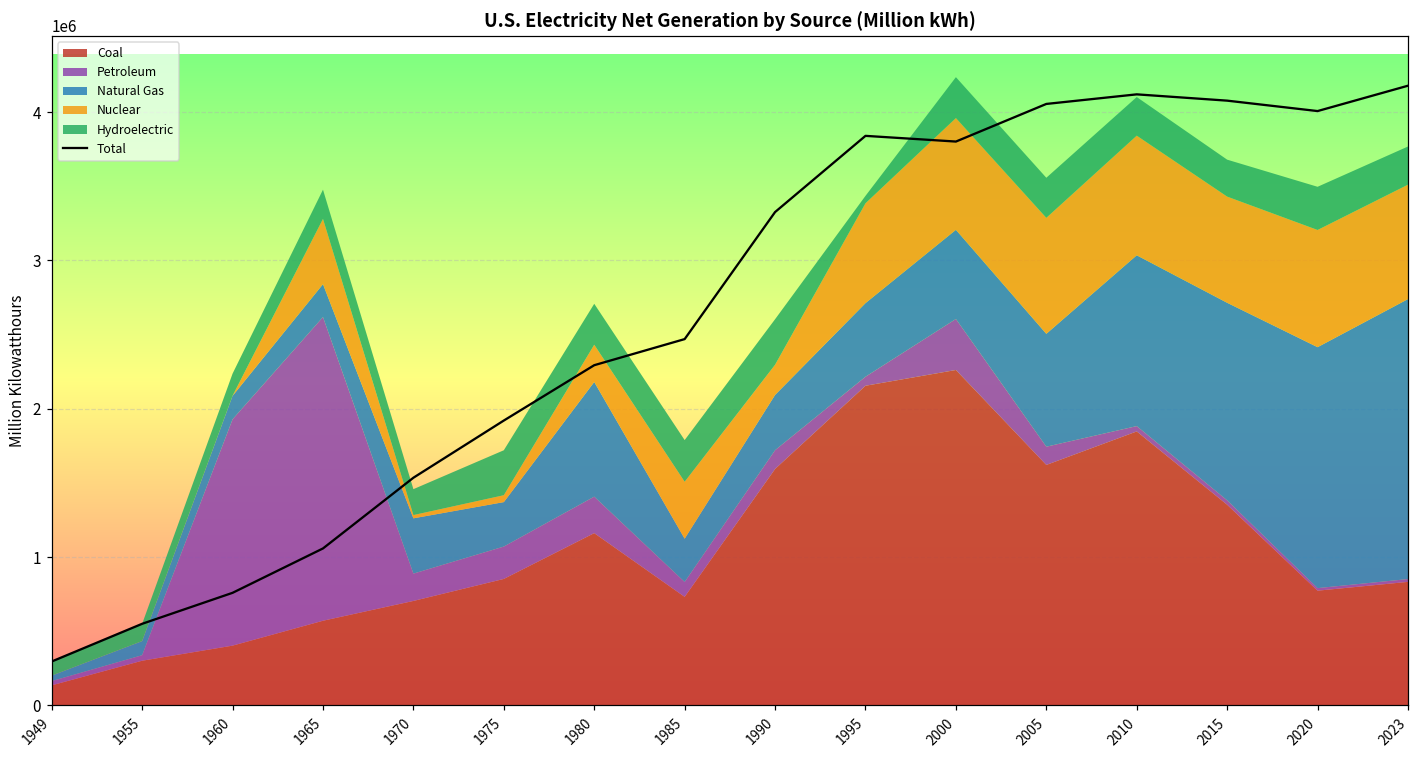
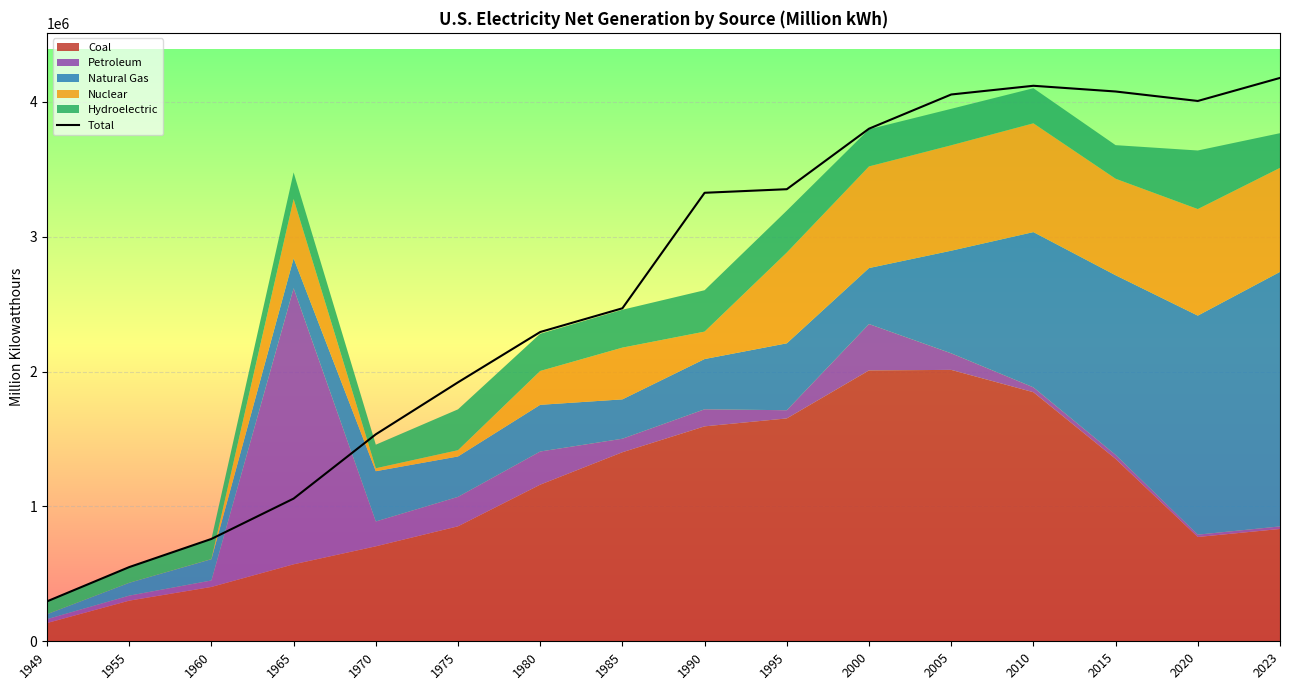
  {
    "Coal": {
      "1949": 140000,
      "1955": 300000,
      "1960": 400000,
      "1965": 570000,
      "1970": 700000,
      "1975": 850000,
      "1980": 1160000,
-     "1985": 730000,
+     "1985": 1400000,
      "1990": 1590000,
-     "1995": 2160000,
-     "2000": 2260000,
-     "2005": 1620000,
+     "1995": 1650000,
+     "2000": 2010000,
+     "2005": 2010000,
      "2010": 1850000,
      "2015": 1350000,
      "2023": 830000
    },
    "Total": {
      "1965": 1060000,
      "1970": 1540000,
      "1975": 1920000,
      "1990": 3330000,
-     "1995": 3840000,
+     "1995": 3350000,
      "2005": 4060000,
      "2015": 4080000,
      "2020": 4010000,
      "2023": 4180000
    },
    "Petroleum": {
      "1949": 30000,
      "1955": 40000,
-     "1960": 1530000,
+     "1960": 50000,
      "1965": 2050000,
      "1970": 180000,
      "1975": 220000,
      "1980": 250000,
      "1985": 100000,
      "1990": 130000,
      "1995": 60000,
      "2000": 340000,
      "2005": 120000,
      "2010": 40000,
      "2015": 30000,
      "2023": 20000
    },
    "Natural Gas": {
      "1965": 220000,
      "1970": 370000,
      "1975": 300000,
-     "1980": 770000,
+     "1980": 350000,
      "1985": 290000,
      "1990": 370000,
      "1995": 500000,
-     "2000": 600000,
+     "2000": 420000,
      "2005": 760000,
      "2010": 1150000,
      "2015": 1330000,
      "2020": 1620000,
      "2023": 1890000
    },
    "Nuclear": {
      "1965": 440000,
      "1970": 20000,
      "1975": 50000,
      "1980": 250000,
      "1985": 380000,
      "1990": 200000,
      "1995": 670000,
      "2000": 750000,
      "2005": 780000,
      "2010": 810000,
      "2015": 720000,
      "2020": 790000,
      "2023": 770000
    },
    "Hydroelectric": {
      "1965": 200000,
      "1970": 170000,
      "1975": 300000,
      "1990": 310000,
-     "1995": 50000,
+     "1995": 310000,
      "2005": 270000,
      "2015": 250000,
-     "2020": 290000,
+     "2020": 430000,
      "2023": 260000
    }
  }
